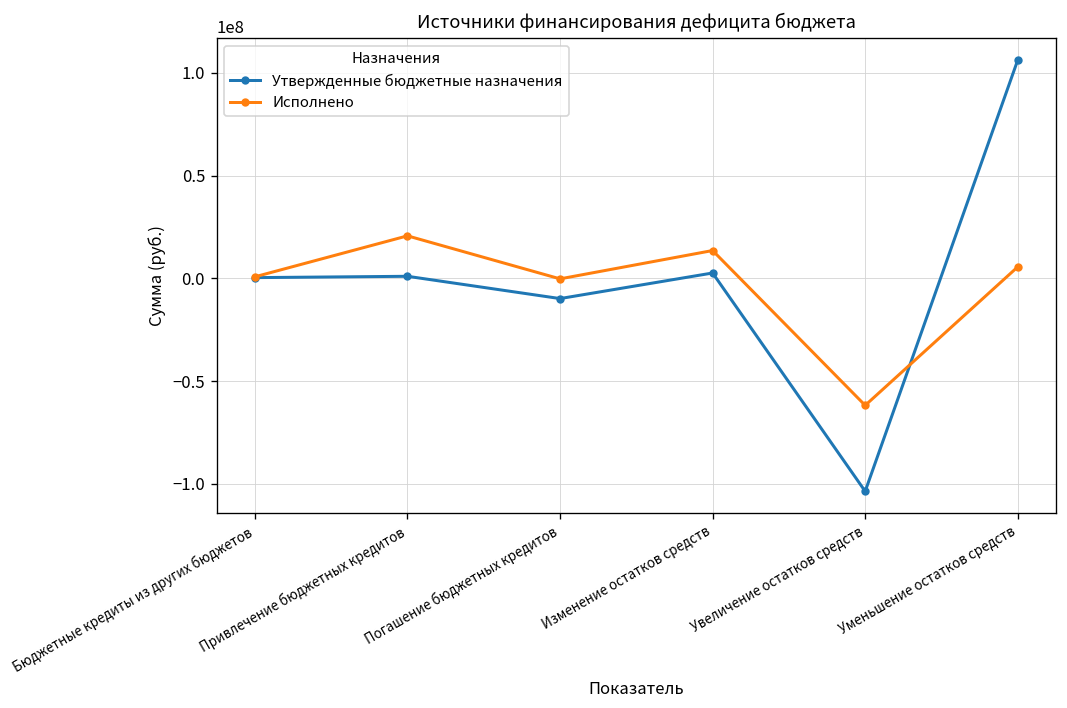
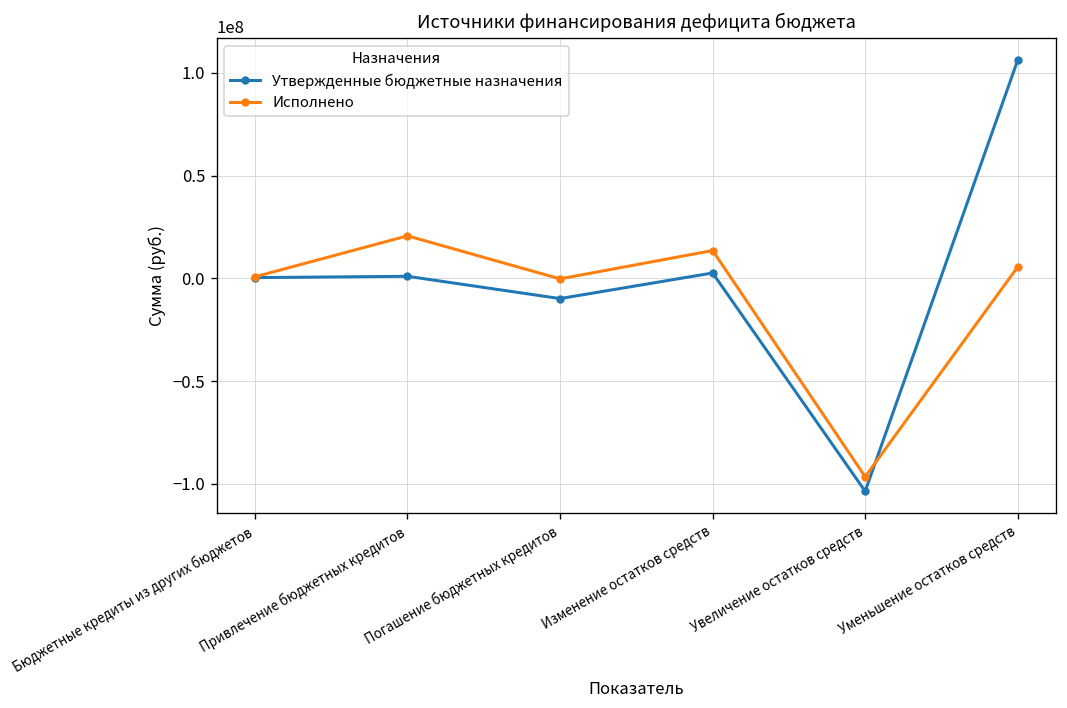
  {
    "Утвержденные бюджетные назначения": {
      "Привлечение бюджетных кредитов": 1000000,
      "Погашение бюджетных кредитов": -10000000,
      "Изменение остатков средств": 3000000,
      "Увеличение остатков средств": -104000000,
      "Уменьшение остатков средств": 106000000
    },
    "Исполнено": {
      "Привлечение бюджетных кредитов": 21000000,
      "Погашение бюджетных кредитов": 0,
      "Изменение остатков средств": 14000000,
-     "Увеличение остатков средств": -62000000,
+     "Увеличение остатков средств": -97000000,
      "Уменьшение остатков средств": 6000000
    }
  }
